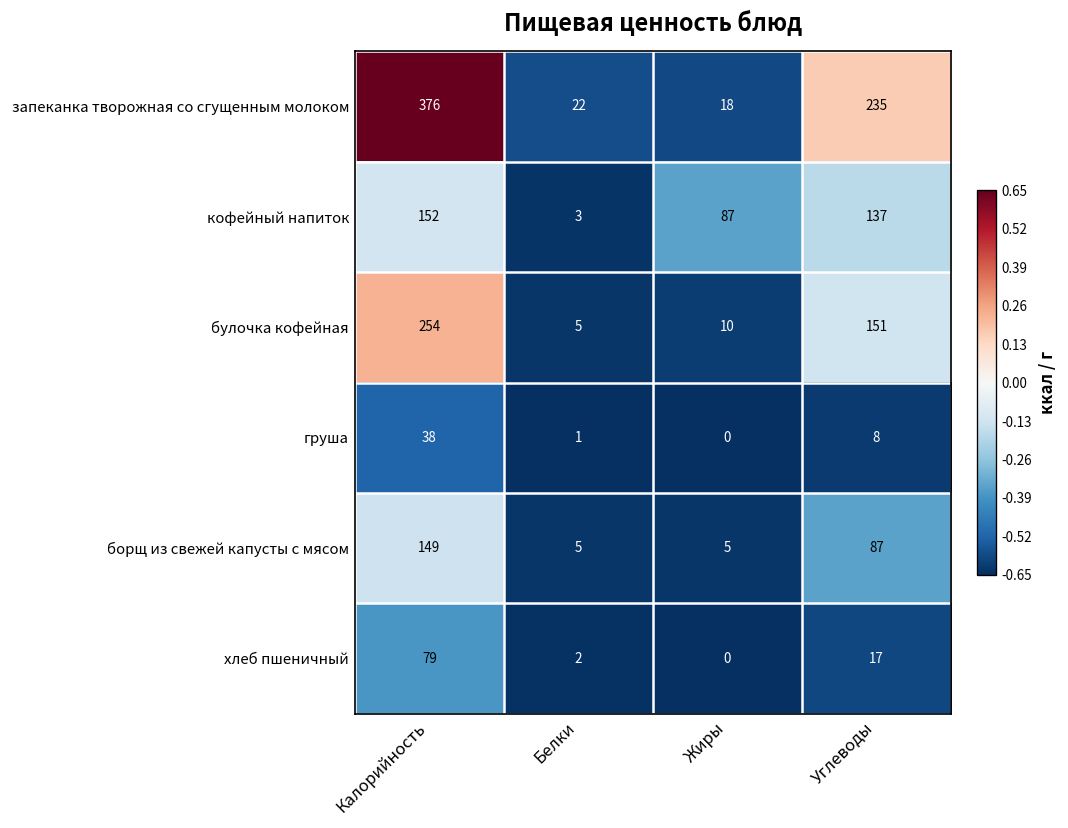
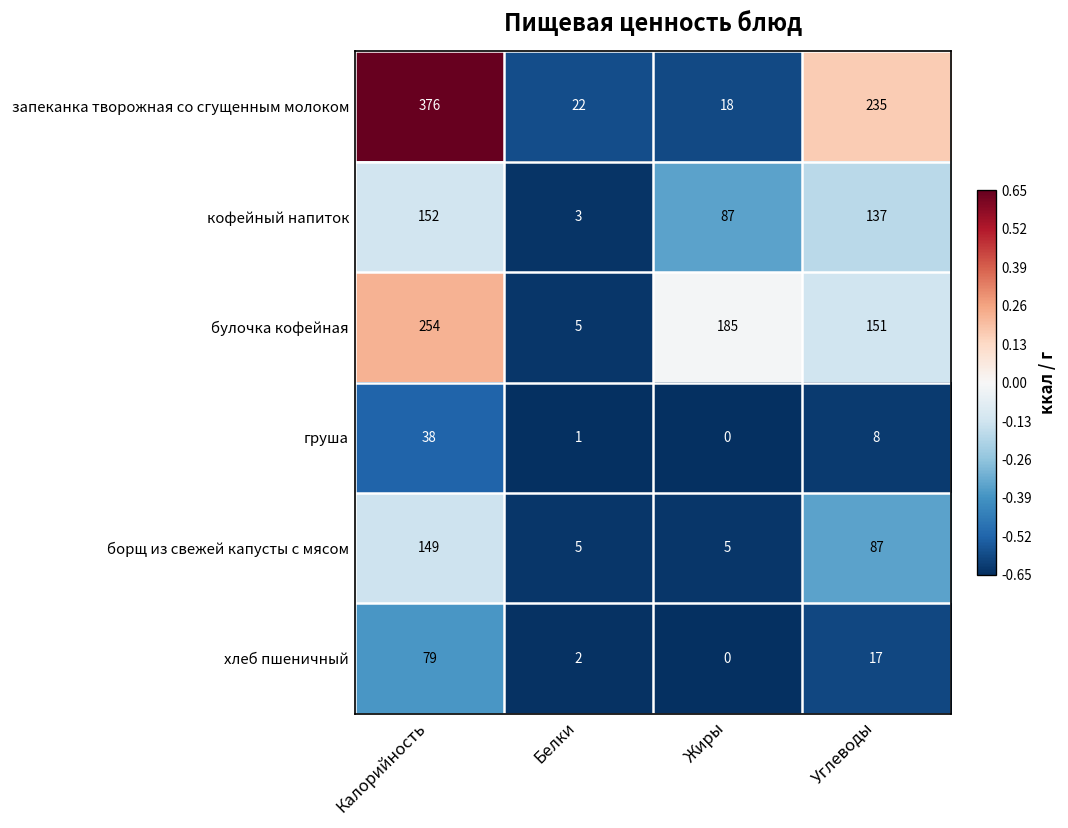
  {
    "запеканка творожная со сгущенным молоком": {
      "Калорийность": 376,
      "Белки": 22,
      "Жиры": 18,
      "Углеводы": 235
    },
    "кофейный напиток": {
      "Калорийность": 152,
      "Белки": 3,
      "Жиры": 87,
      "Углеводы": 137
    },
    "булочка кофейная": {
      "Калорийность": 254,
      "Белки": 5,
-     "Жиры": 10,
+     "Жиры": 185,
      "Углеводы": 151
    },
    "груша": {
      "Калорийность": 38,
      "Белки": 1,
      "Жиры": 0,
      "Углеводы": 8
    },
    "борщ из свежей капусты с мясом": {
      "Калорийность": 149,
      "Белки": 5,
      "Жиры": 5,
      "Углеводы": 87
    },
    "хлеб пшеничный": {
      "Калорийность": 79,
      "Белки": 2,
      "Жиры": 0,
      "Углеводы": 17
    }
  }
